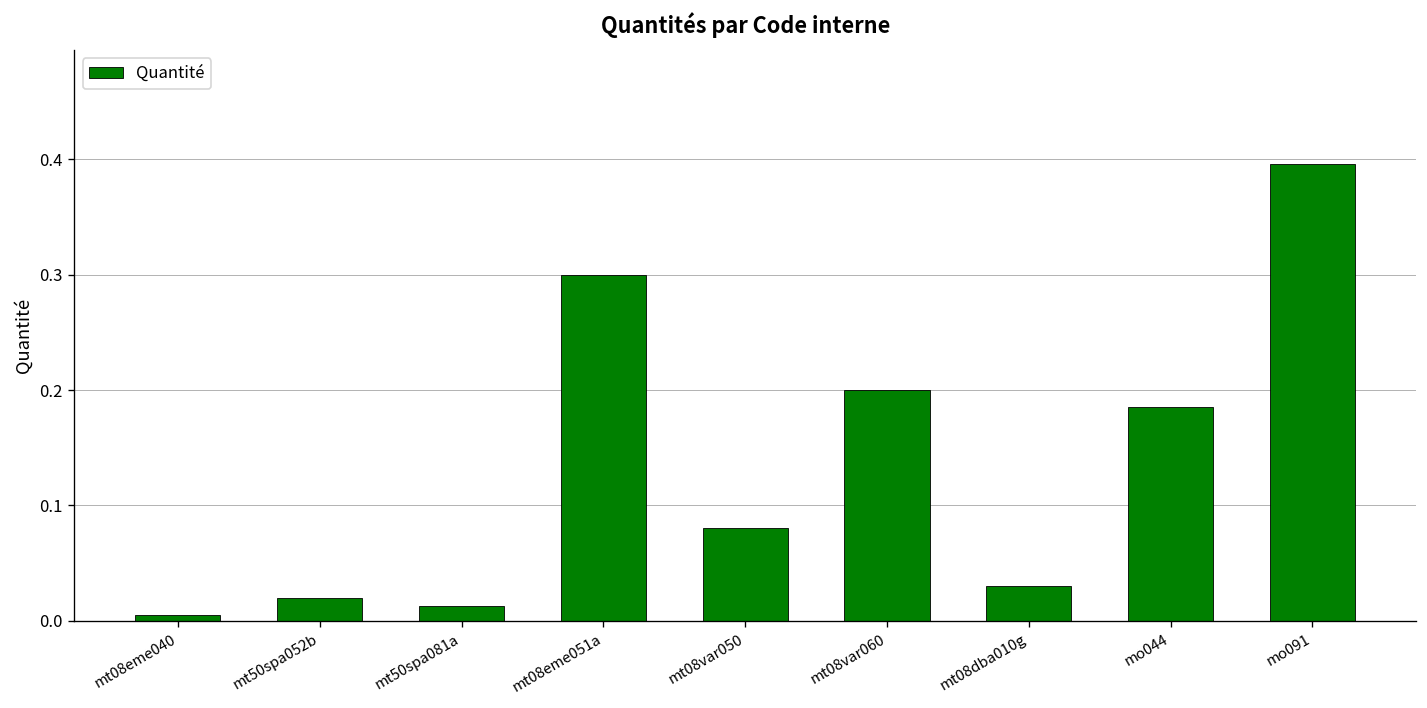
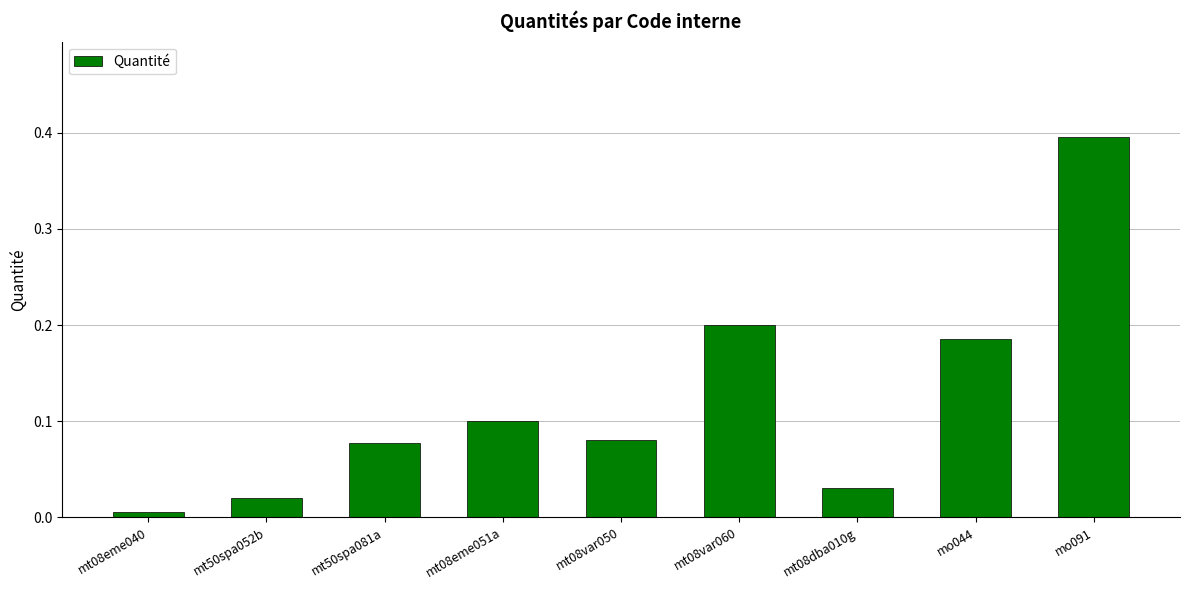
  {
    "mt08eme040": 0.01,
    "mt50spa052b": 0.02,
-   "mt50spa081a": 0.01,
-   "mt08eme051a": 0.3,
+   "mt50spa081a": 0.08,
+   "mt08eme051a": 0.1,
    "mt08var050": 0.08,
    "mt08var060": 0.20,
    "mt08dba010g": 0.03,
    "mo044": 0.19,
    "mo091": 0.40
  }
